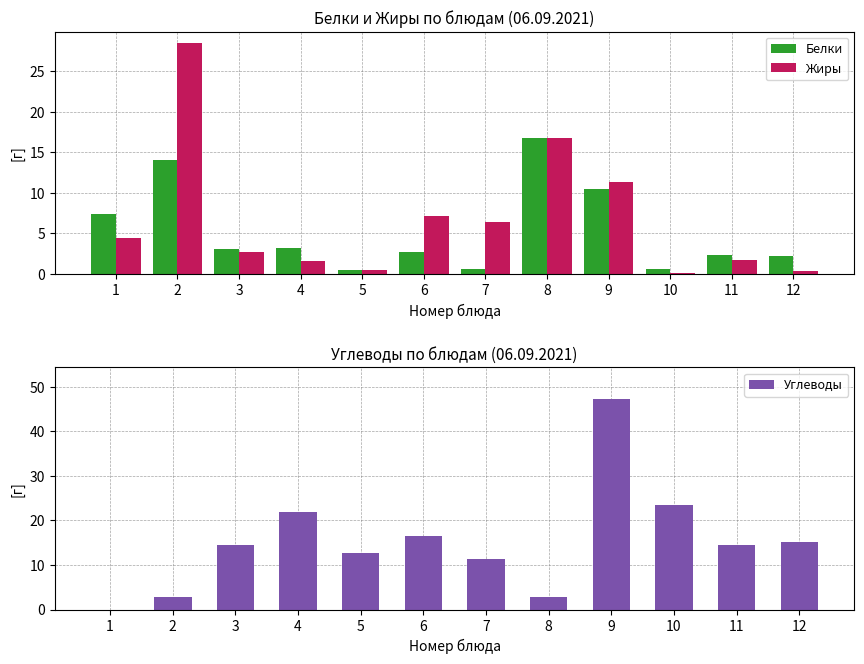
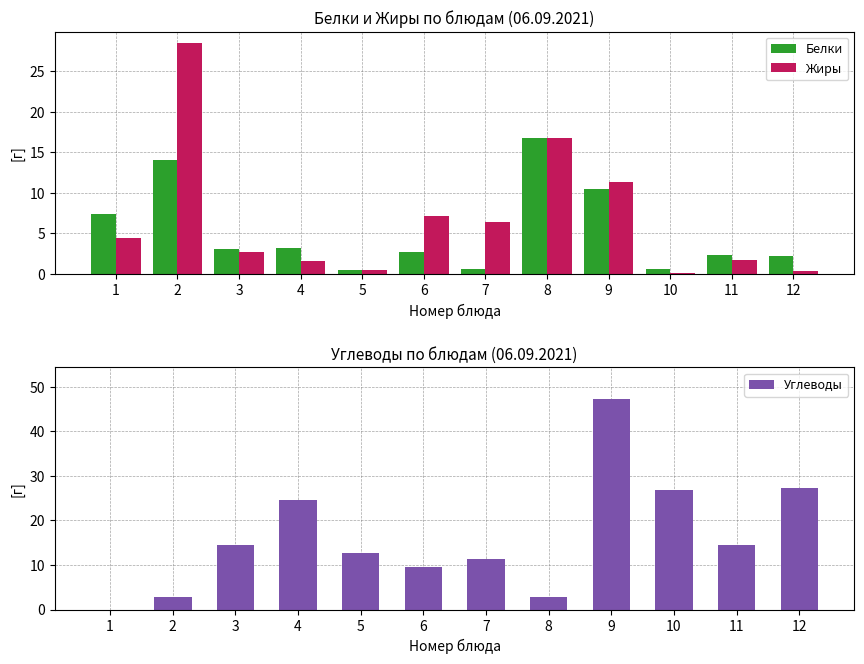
  {
    "Белки и Жиры по блюдам (06.09.2021)": {
      "Белки": {
        "1": 7,
        "2": 14,
        "3": 3,
        "4": 3,
        "5": 1,
        "6": 3,
        "7": 1,
        "8": 17,
        "9": 11,
        "10": 1,
        "11": 2,
        "12": 2
      },
      "Жиры": {
        "1": 4,
        "2": 28,
        "3": 3,
        "4": 2,
        "5": 1,
        "6": 7,
        "7": 6,
        "8": 17,
        "9": 11,
        "11": 2
      }
    },
    "Углеводы по блюдам (06.09.2021)": {
      "1": 0,
      "2": 3,
      "3": 15,
-     "4": 22,
+     "4": 24,
      "5": 13,
-     "6": 17,
+     "6": 10,
      "7": 11,
      "8": 3,
      "9": 47,
-     "10": 23,
+     "10": 27,
      "11": 14,
-     "12": 15
+     "12": 27
    }
  }
